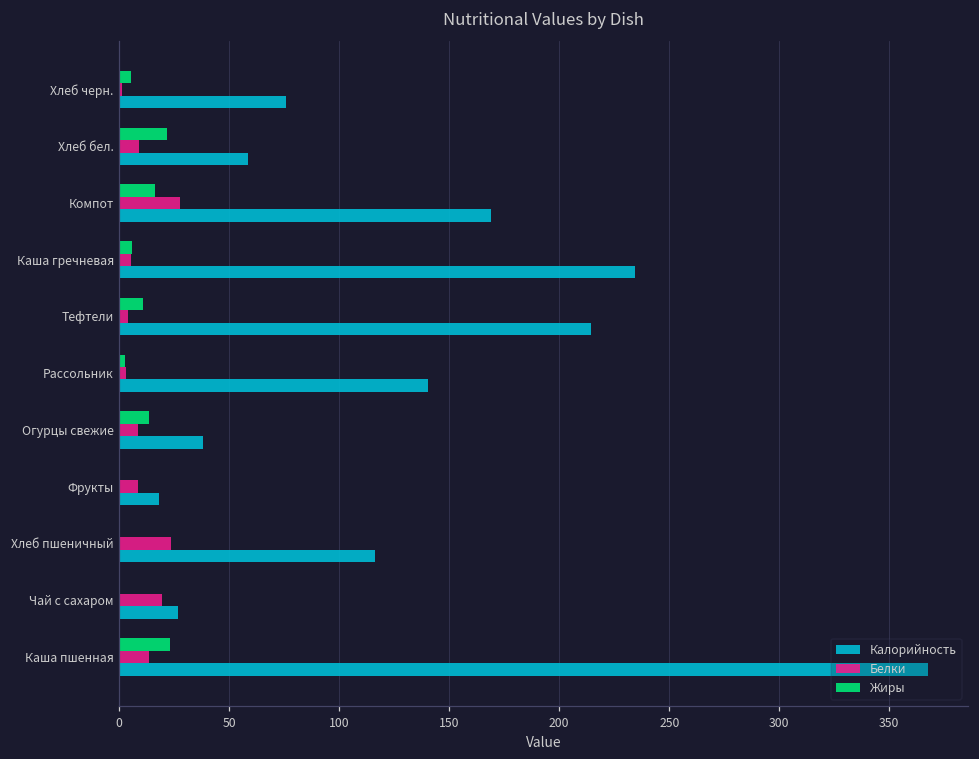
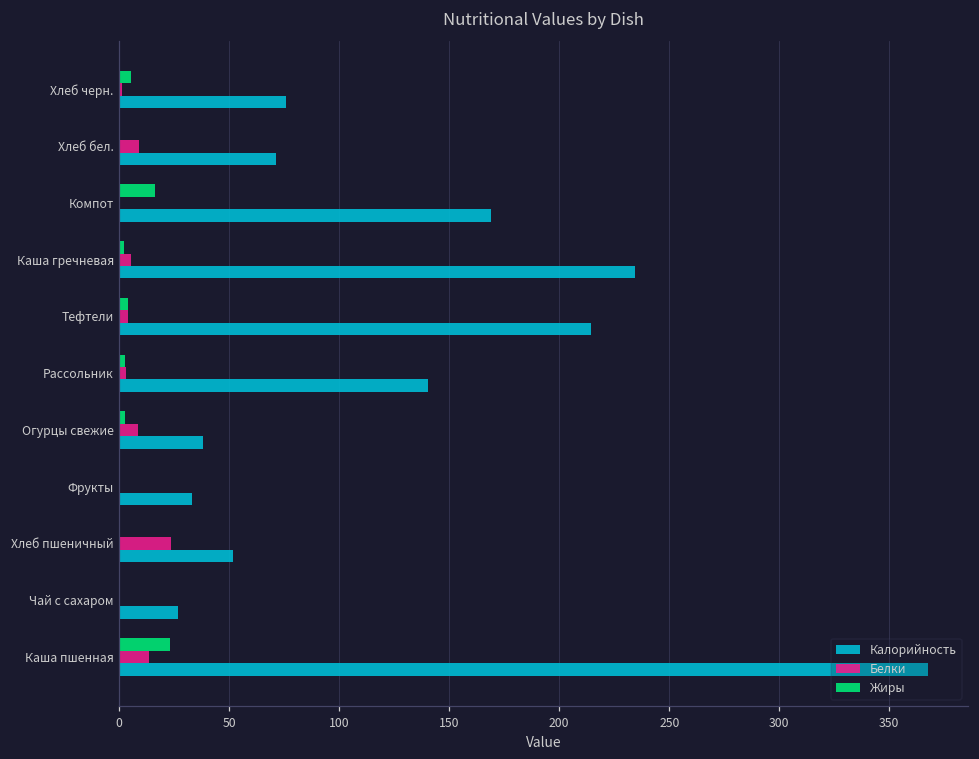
  {
    "Калорийность": {
      "Хлеб черн.": 76,
-     "Хлеб бел.": 59,
+     "Хлеб бел.": 71,
      "Компот": 169,
      "Каша гречневая": 235,
      "Тефтели": 215,
      "Рассольник": 140,
      "Огурцы свежие": 38,
-     "Фрукты": 18,
-     "Хлеб пшеничный": 116,
+     "Фрукты": 33,
+     "Хлеб пшеничный": 52,
      "Чай с сахаром": 27
    },
    "Белки": {
      "Хлеб черн.": 1,
      "Хлеб бел.": 9,
-     "Компот": 28,
+     "Компот": 1,
      "Каша гречневая": 6,
      "Тефтели": 4,
      "Рассольник": 3,
      "Огурцы свежие": 8,
-     "Фрукты": 8,
+     "Фрукты": 0,
      "Хлеб пшеничный": 24,
-     "Чай с сахаром": 19,
+     "Чай с сахаром": 0,
      "Каша пшенная": 13
    },
    "Жиры": {
      "Хлеб черн.": 5,
-     "Хлеб бел.": 22,
+     "Хлеб бел.": 0,
      "Компот": 16,
-     "Каша гречневая": 6,
-     "Тефтели": 11,
+     "Каша гречневая": 2,
+     "Тефтели": 4,
      "Рассольник": 3,
-     "Огурцы свежие": 14,
+     "Огурцы свежие": 2,
      "Фрукты": 0,
      "Каша пшенная": 23
    }
  }
